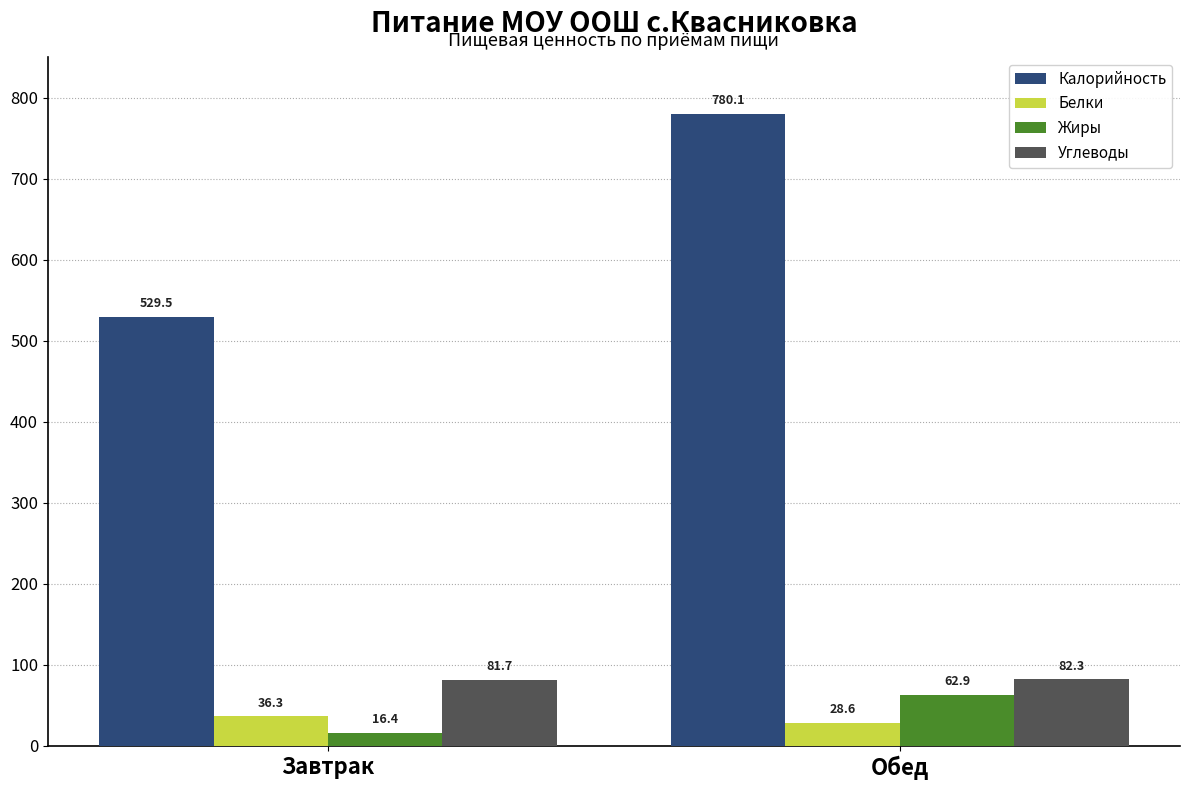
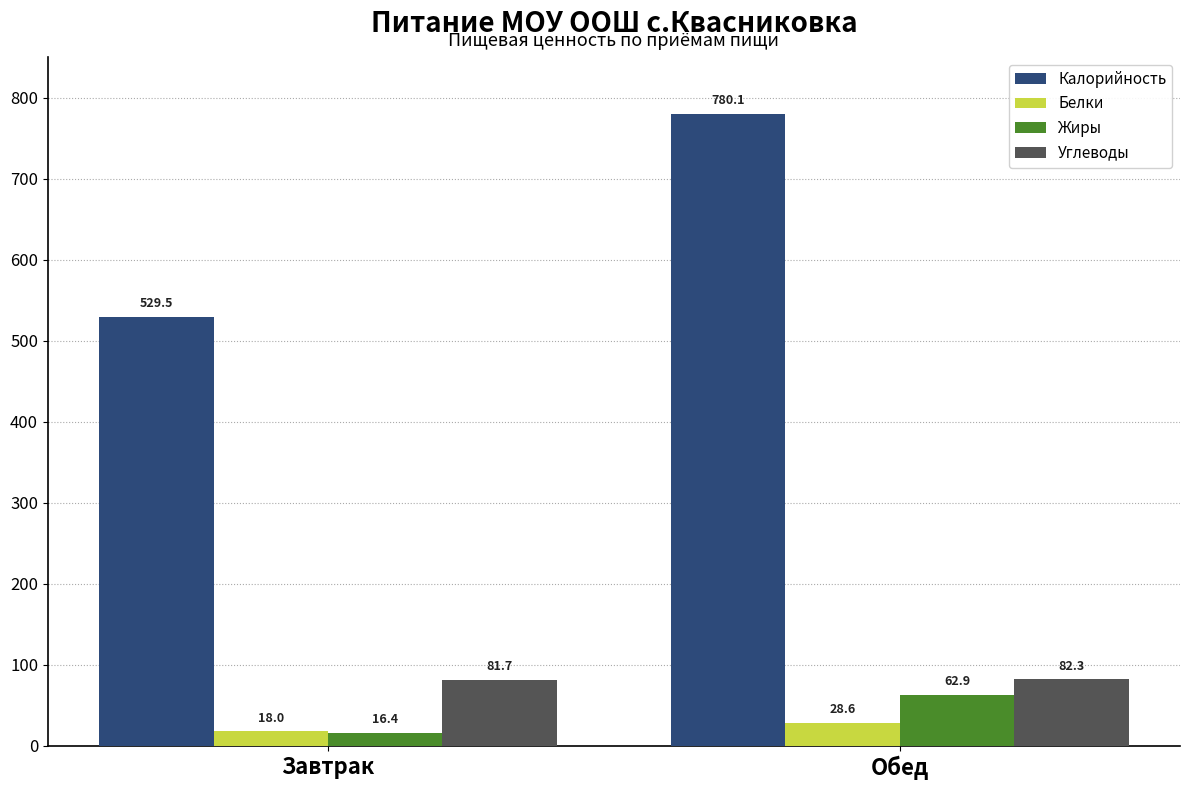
  {
    "Белки": {
-     "Завтрак": 36.3,
+     "Завтрак": 18.0,
      "Обед": 28.6
    },
    "Жиры": {
      "Завтрак": 16.4,
      "Обед": 62.9
    }
  }
